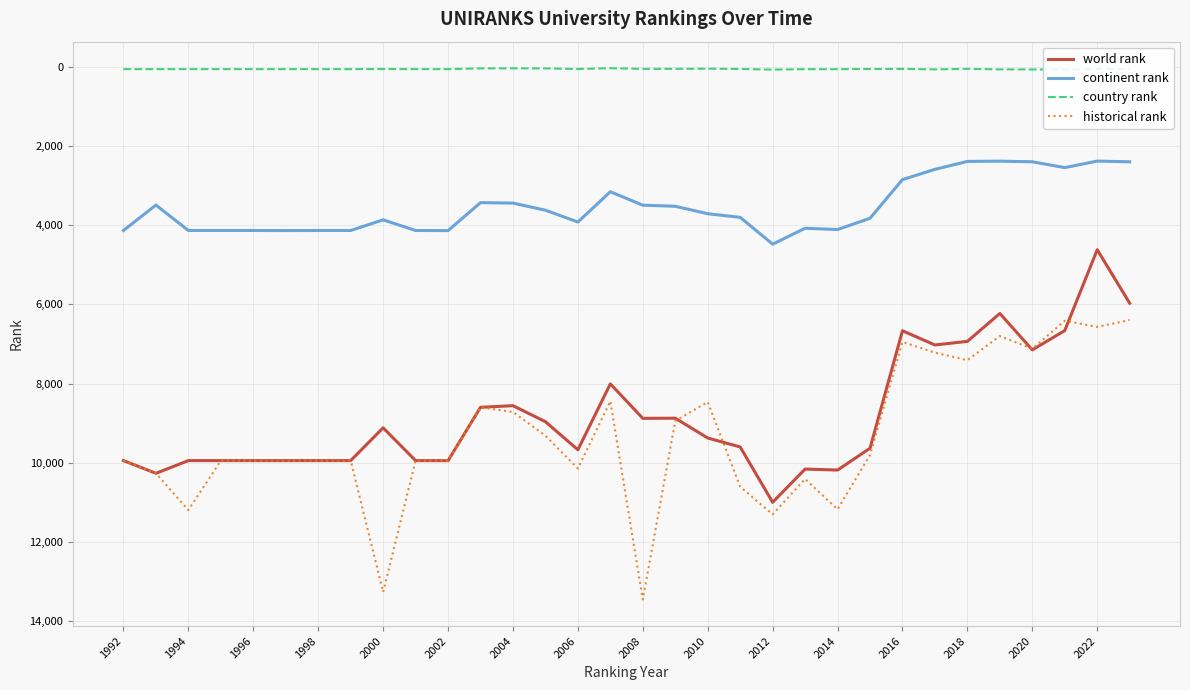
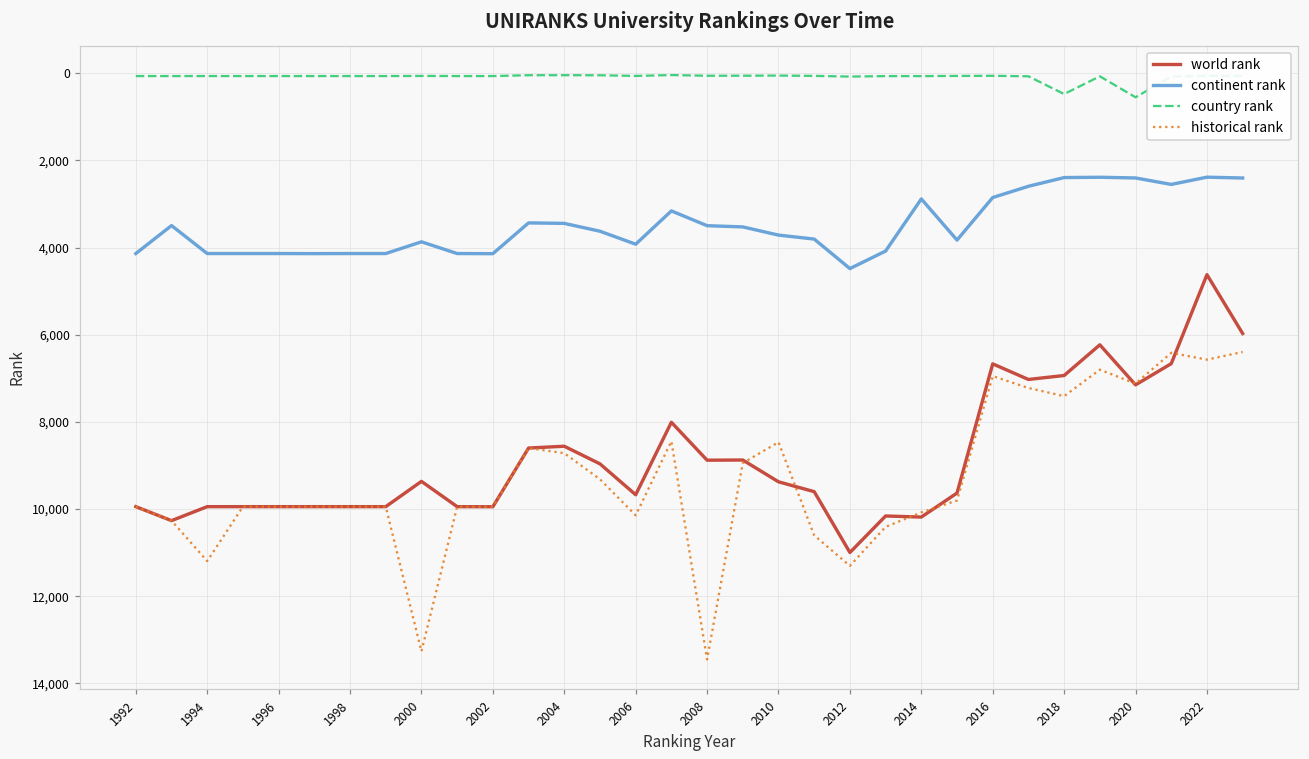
  {
    "world rank": {
      "1994": "9,900",
-     "2000": "9,100",
+     "2000": "9,400",
      "2004": "8,600",
      "2006": "9,700",
      "2008": "8,900",
      "2010": "9,400",
      "2012": "11,000",
      "2014": "10,200",
      "2016": "6,700",
      "2018": "6,900",
      "2022": "4,600"
    },
    "continent rank": {
      "1992": "4,100",
      "1994": "4,100",
      "1996": "4,100",
      "1998": "4,100",
      "2000": "3,900",
      "2002": "4,100",
      "2004": "3,400",
      "2006": "3,900",
      "2008": "3,500",
      "2010": "3,700",
      "2012": "4,500",
-     "2014": "4,100",
+     "2014": "2,900",
      "2016": "2,900",
      "2018": "2,400",
      "2020": "2,400",
      "2022": "2,400"
    },
    "country rank": {
      "1992": "100",
      "1994": "100",
      "1996": "100",
      "1998": "100",
      "2000": "100",
      "2002": "100",
      "2004": "0",
      "2006": "100",
      "2008": "100",
      "2010": "100",
      "2012": "100",
      "2014": "100",
      "2016": "100",
-     "2018": "100",
-     "2020": "100"
+     "2018": "500",
+     "2020": "600"
    },
    "historical rank": {
      "1994": "11,200",
      "2000": "13,300",
      "2004": "8,700",
      "2006": "10,100",
      "2008": "13,400",
      "2010": "8,500",
      "2012": "11,300",
-     "2014": "11,200",
+     "2014": "10,100",
      "2016": "6,900",
      "2018": "7,400",
      "2022": "6,600"
    }
  }
